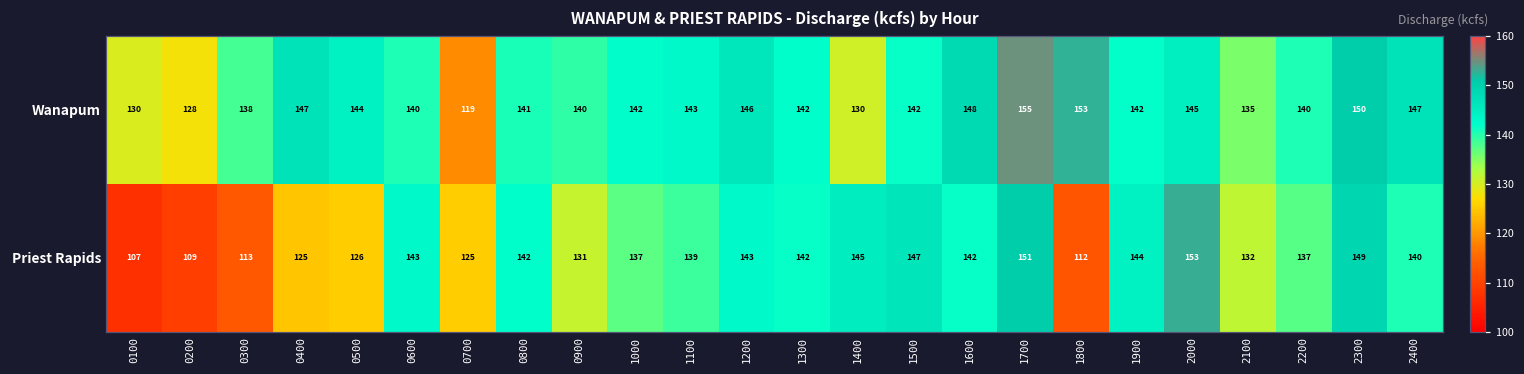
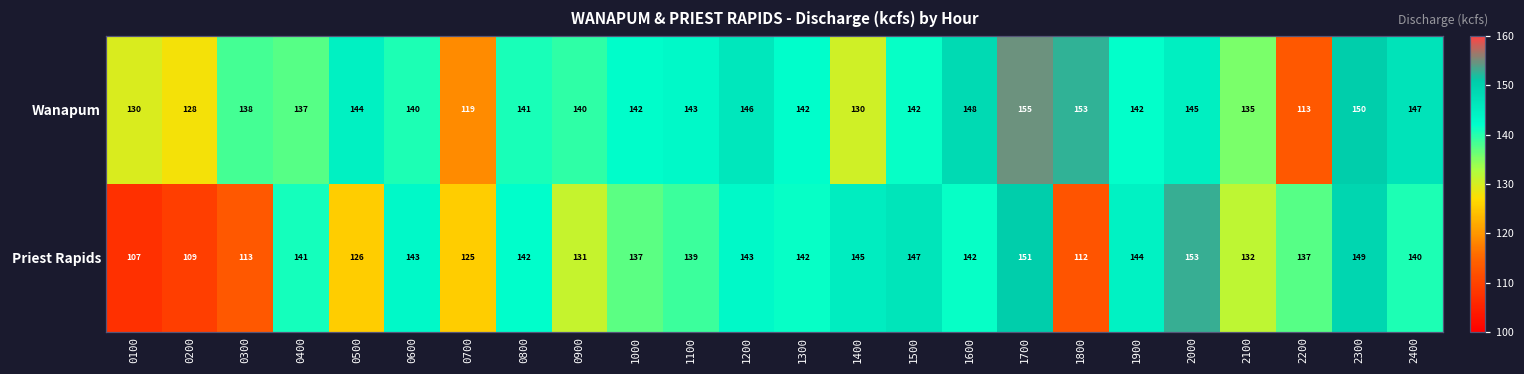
  {
    "Wanapum": {
      "0100": 130,
      "0200": 128,
      "0300": 138,
-     "0400": 147,
+     "0400": 137,
      "0500": 144,
      "0600": 140,
      "0700": 119,
      "0800": 141,
      "0900": 140,
      "1000": 142,
      "1100": 143,
      "1200": 146,
      "1300": 142,
      "1400": 130,
      "1500": 142,
      "1600": 148,
      "1700": 155,
      "1800": 153,
      "1900": 142,
      "2000": 145,
      "2100": 135,
-     "2200": 140,
+     "2200": 113,
      "2300": 150,
      "2400": 147
    },
    "Priest Rapids": {
      "0100": 107,
      "0200": 109,
      "0300": 113,
-     "0400": 125,
+     "0400": 141,
      "0500": 126,
      "0600": 143,
      "0700": 125,
      "0800": 142,
      "0900": 131,
      "1000": 137,
      "1100": 139,
      "1200": 143,
      "1300": 142,
      "1400": 145,
      "1500": 147,
      "1600": 142,
      "1700": 151,
      "1800": 112,
      "1900": 144,
      "2000": 153,
      "2100": 132,
      "2200": 137,
      "2300": 149,
      "2400": 140
    }
  }
